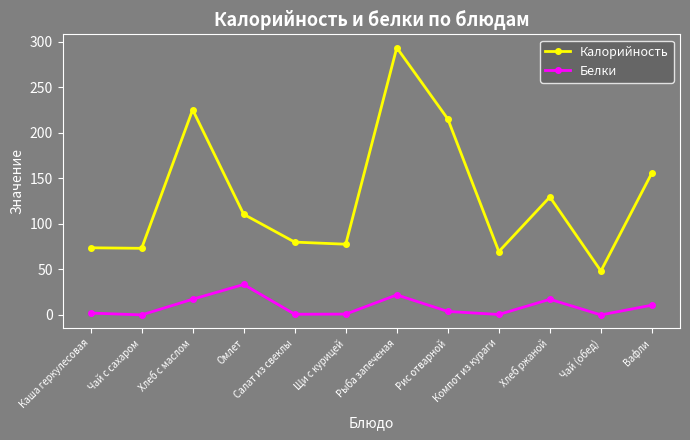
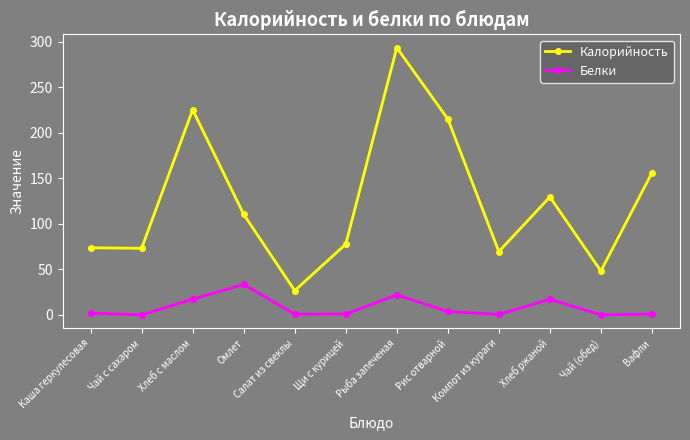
  {
    "Калорийность": {
      "Каша геркулесовая": 70,
      "Чай с сахаром": 70,
      "Хлеб с маслом": 230,
      "Омлет": 110,
-     "Салат из свеклы": 80,
+     "Салат из свеклы": 30,
      "Щи с курицей": 80,
      "Рыба запеченая": 290,
      "Рис отварной": 220,
      "Компот из кураги": 70,
      "Хлеб ржаной": 130,
      "Чай (обед)": 50,
      "Вафли": 160
    },
    "Белки": {
      "Каша геркулесовая": 0,
      "Чай с сахаром": 0,
      "Хлеб с маслом": 20,
      "Омлет": 30,
      "Салат из свеклы": 0,
      "Щи с курицей": 0,
      "Рыба запеченая": 20,
      "Рис отварной": 0,
      "Компот из кураги": 0,
      "Хлеб ржаной": 20,
      "Чай (обед)": 0,
-     "Вафли": 10
+     "Вафли": 0
    }
  }
